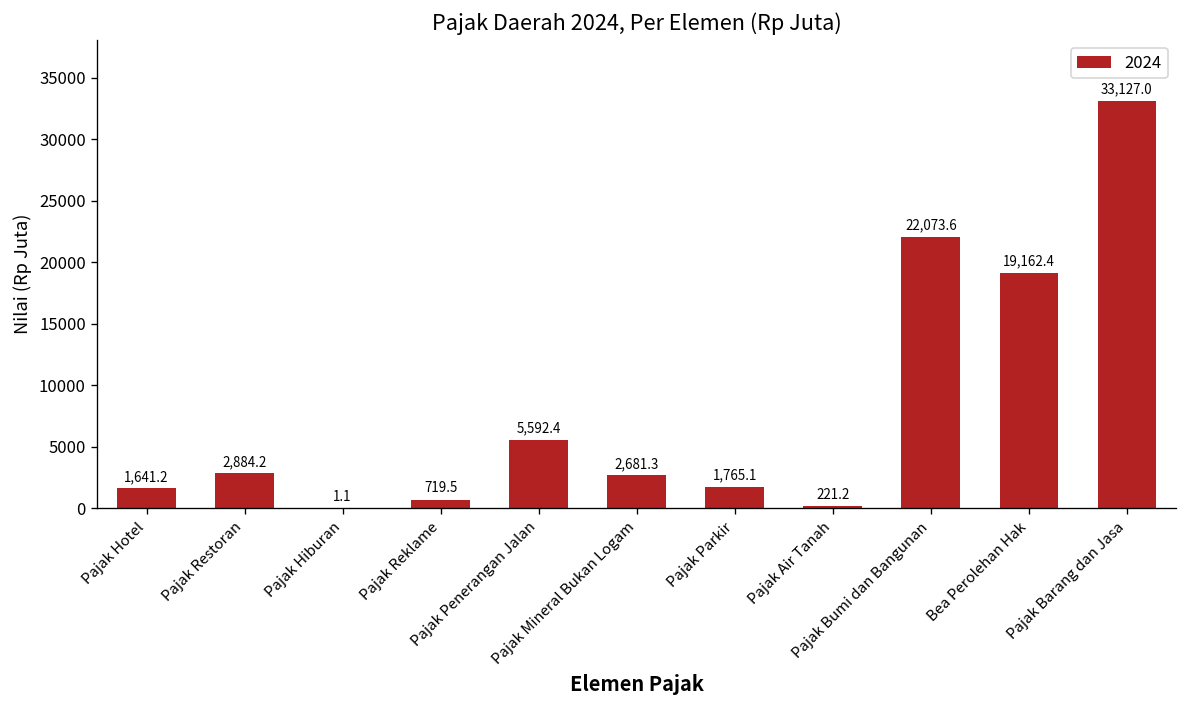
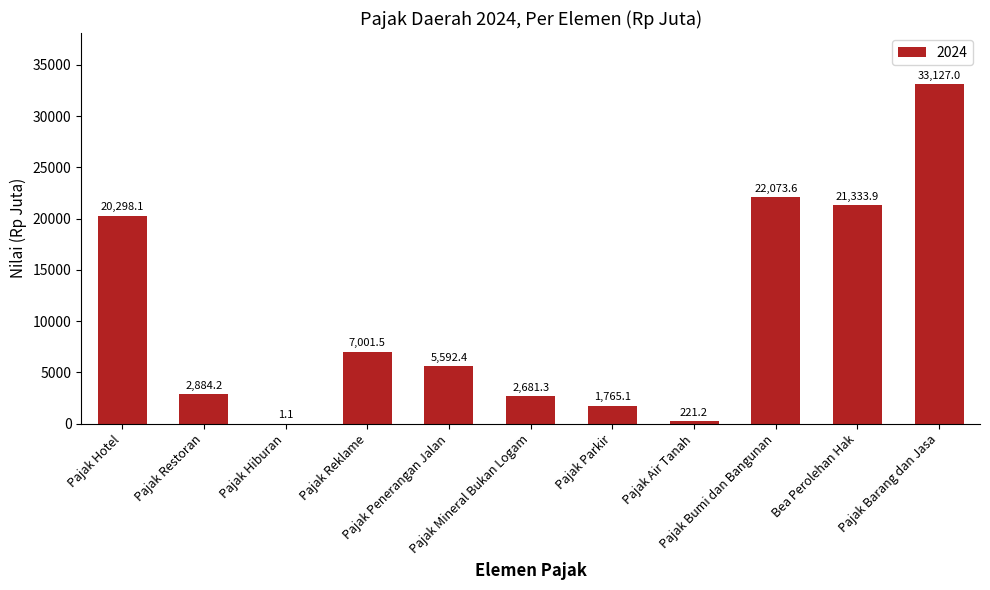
  {
-   "Pajak Hotel": "1,641.2",
+   "Pajak Hotel": "20,298.1",
    "Pajak Restoran": "2,884.2",
    "Pajak Hiburan": "1.1",
-   "Pajak Reklame": "719.5",
+   "Pajak Reklame": "7,001.5",
    "Pajak Penerangan Jalan": "5,592.4",
    "Pajak Mineral Bukan Logam": "2,681.3",
    "Pajak Parkir": "1,765.1",
    "Pajak Air Tanah": "221.2",
    "Pajak Bumi dan Bangunan": "22,073.6",
-   "Bea Perolehan Hak": "19,162.4",
+   "Bea Perolehan Hak": "21,333.9",
    "Pajak Barang dan Jasa": "33,127.0"
  }
